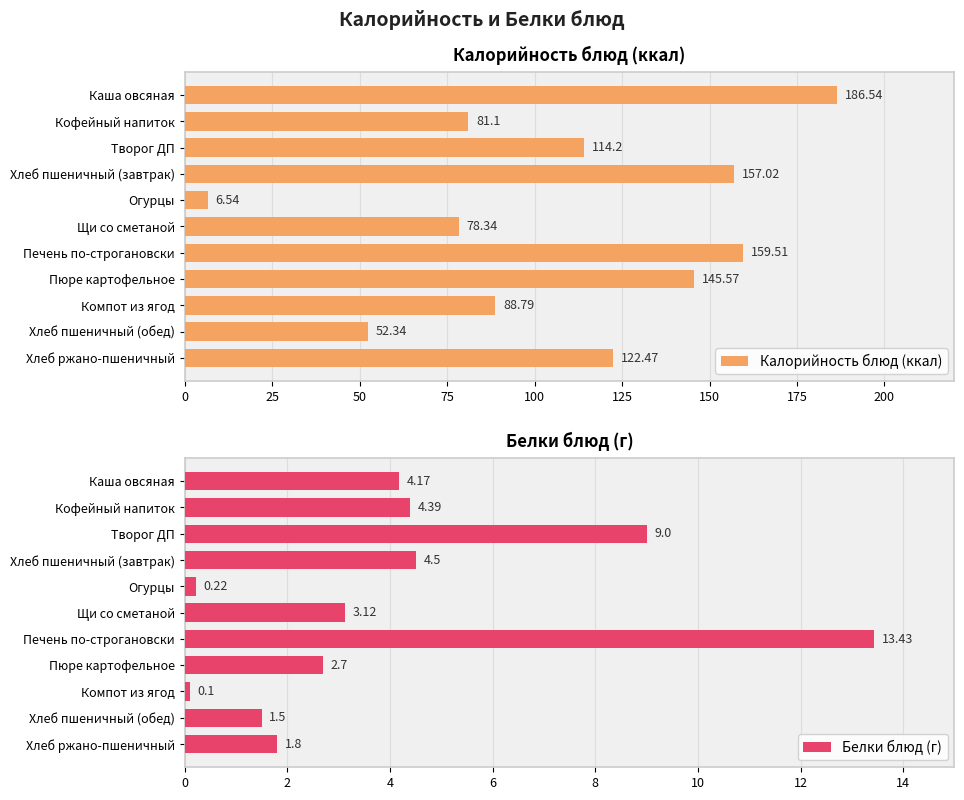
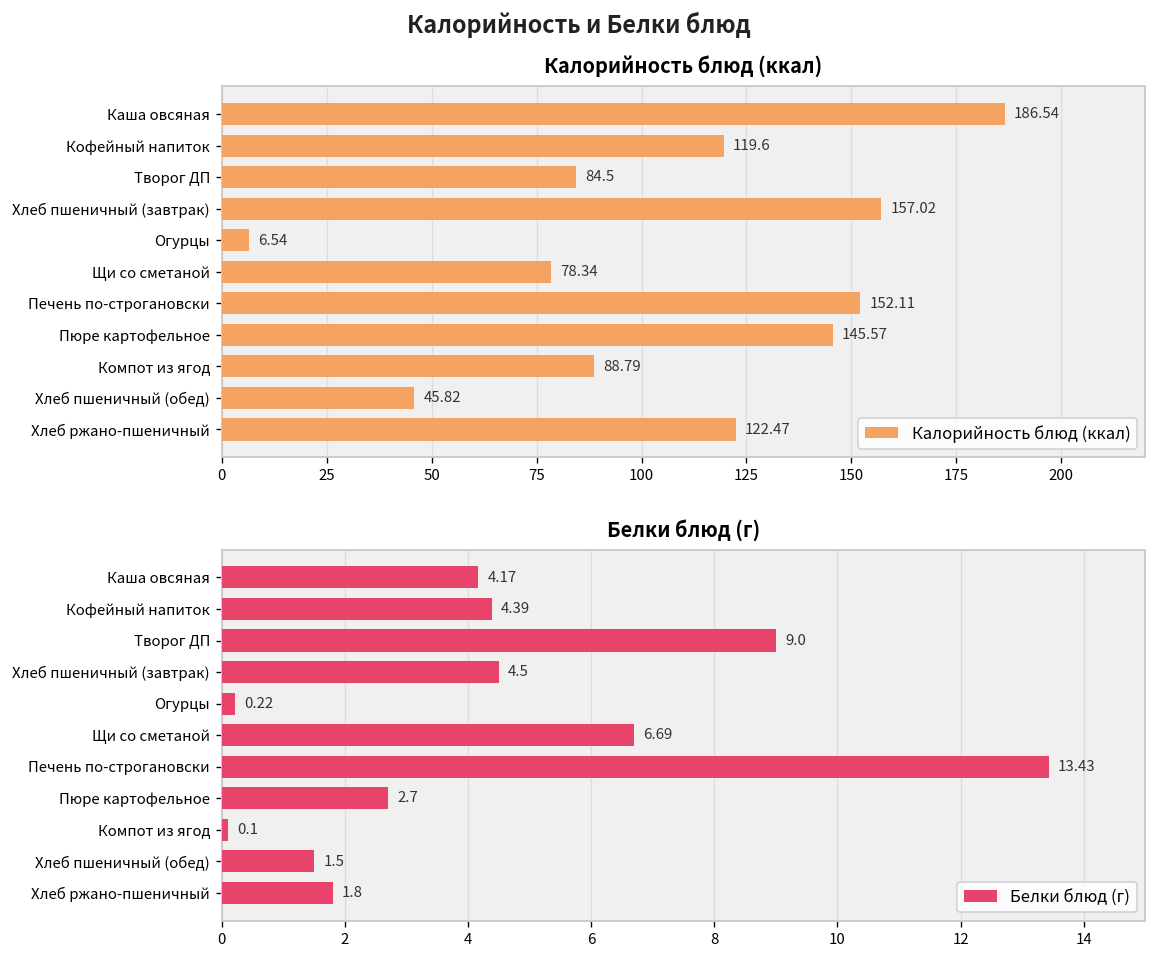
  {
    "Калорийность блюд (ккал)": {
      "Каша овсяная": 186.54,
-     "Кофейный напиток": 81.1,
-     "Творог ДП": 114.2,
+     "Кофейный напиток": 119.6,
+     "Творог ДП": 84.5,
      "Хлеб пшеничный (завтрак)": 157.02,
      "Огурцы": 6.54,
      "Щи со сметаной": 78.34,
-     "Печень по-строгановски": 159.51,
+     "Печень по-строгановски": 152.11,
      "Пюре картофельное": 145.57,
      "Компот из ягод": 88.79,
-     "Хлеб пшеничный (обед)": 52.34,
+     "Хлеб пшеничный (обед)": 45.82,
      "Хлеб ржано-пшеничный": 122.47
    },
    "Белки блюд (г)": {
      "Каша овсяная": 4.17,
      "Кофейный напиток": 4.39,
      "Творог ДП": 9.0,
      "Хлеб пшеничный (завтрак)": 4.5,
      "Огурцы": 0.22,
-     "Щи со сметаной": 3.12,
+     "Щи со сметаной": 6.69,
      "Печень по-строгановски": 13.43,
      "Пюре картофельное": 2.7,
      "Компот из ягод": 0.1,
      "Хлеб пшеничный (обед)": 1.5,
      "Хлеб ржано-пшеничный": 1.8
    }
  }
